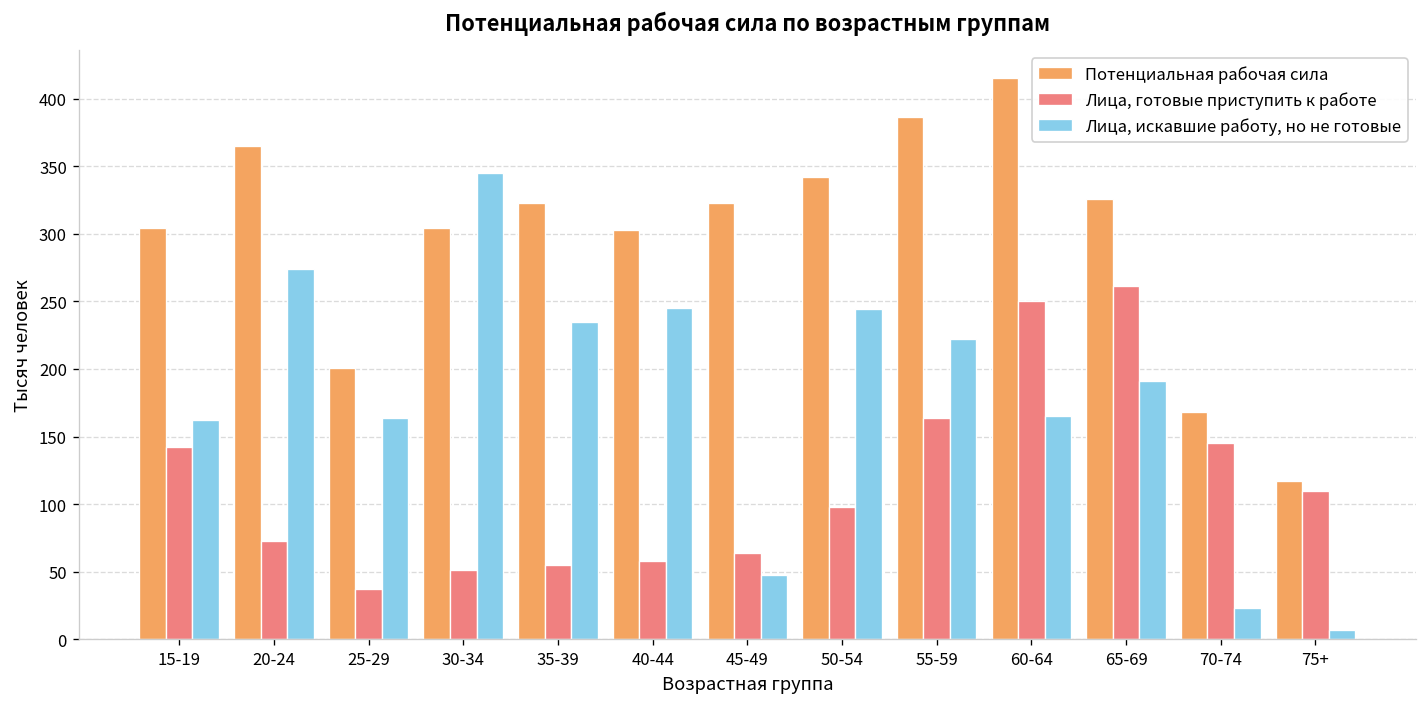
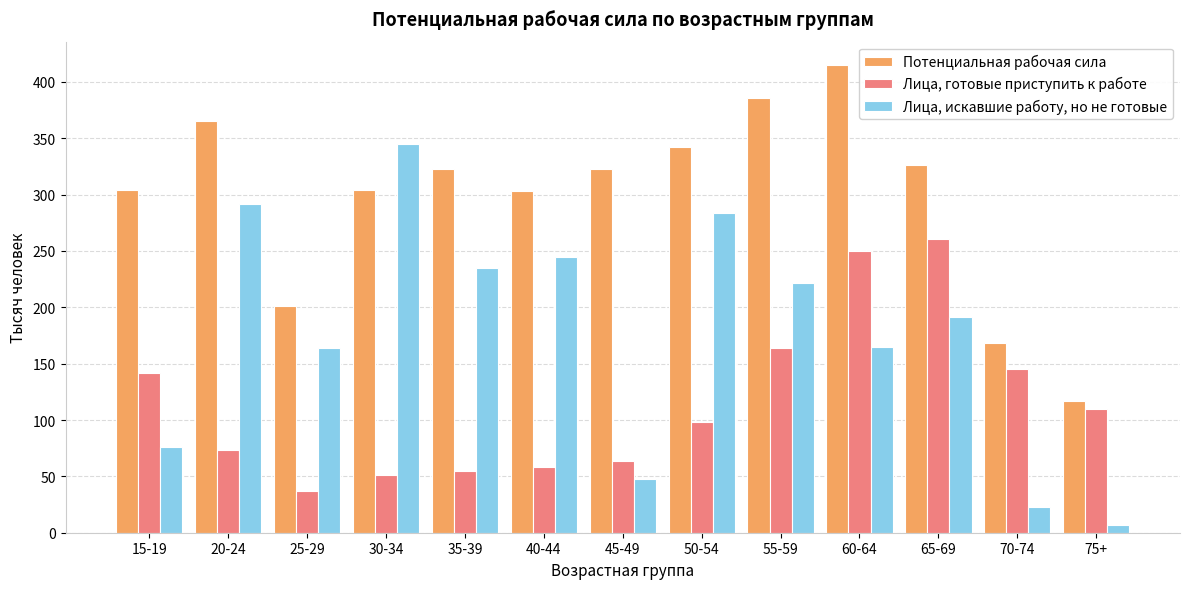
  {
    "Лица, искавшие работу, но не готовые": {
-     "15-19": 162,
-     "20-24": 274,
+     "15-19": 76,
+     "20-24": 292,
      "25-29": 164,
      "30-34": 345,
      "35-39": 235,
      "40-44": 245,
      "45-49": 48,
-     "50-54": 244,
+     "50-54": 284,
      "55-59": 222,
      "60-64": 165,
      "65-69": 191,
      "70-74": 23,
      "75+": 7
    }
  }
